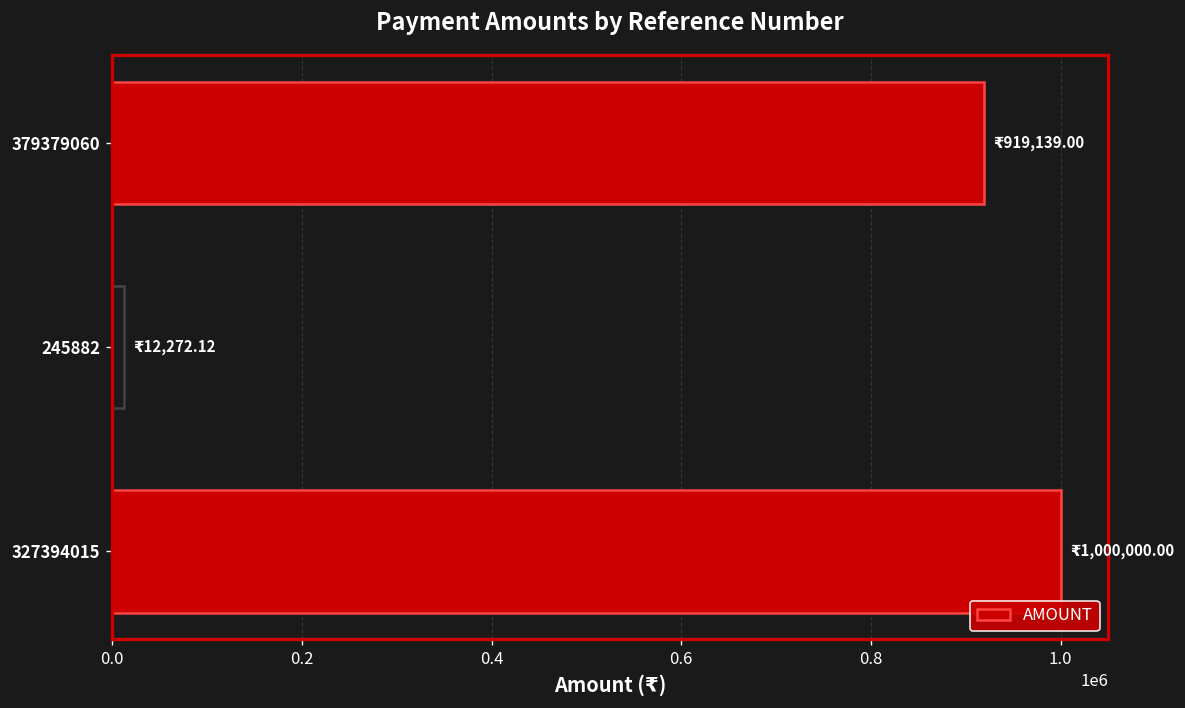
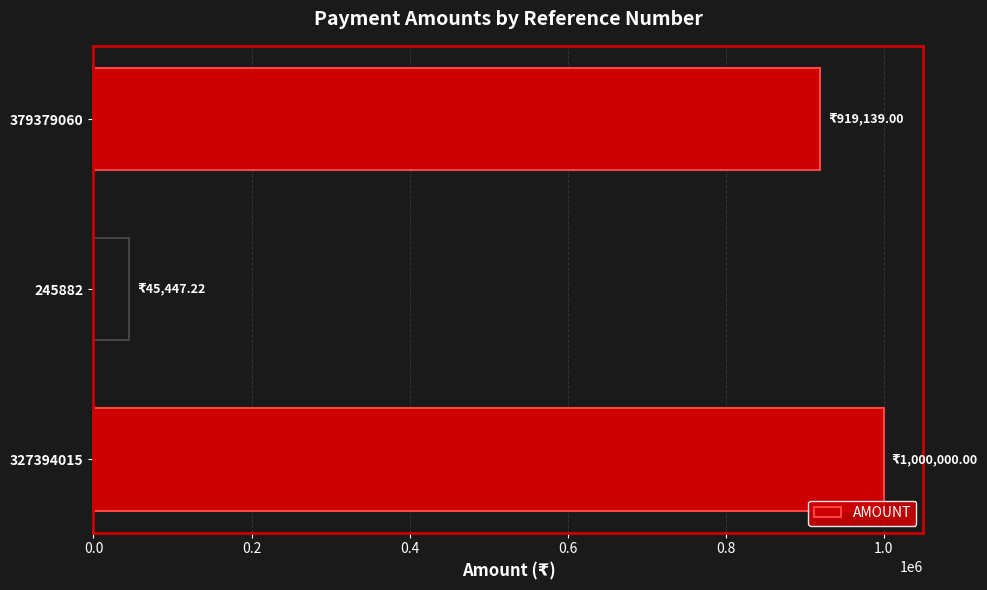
  {
    "379379060": "919,139.00",
-   "245882": "12,272.12",
+   "245882": "45,447.22",
    "327394015": "1,000,000.00"
  }
